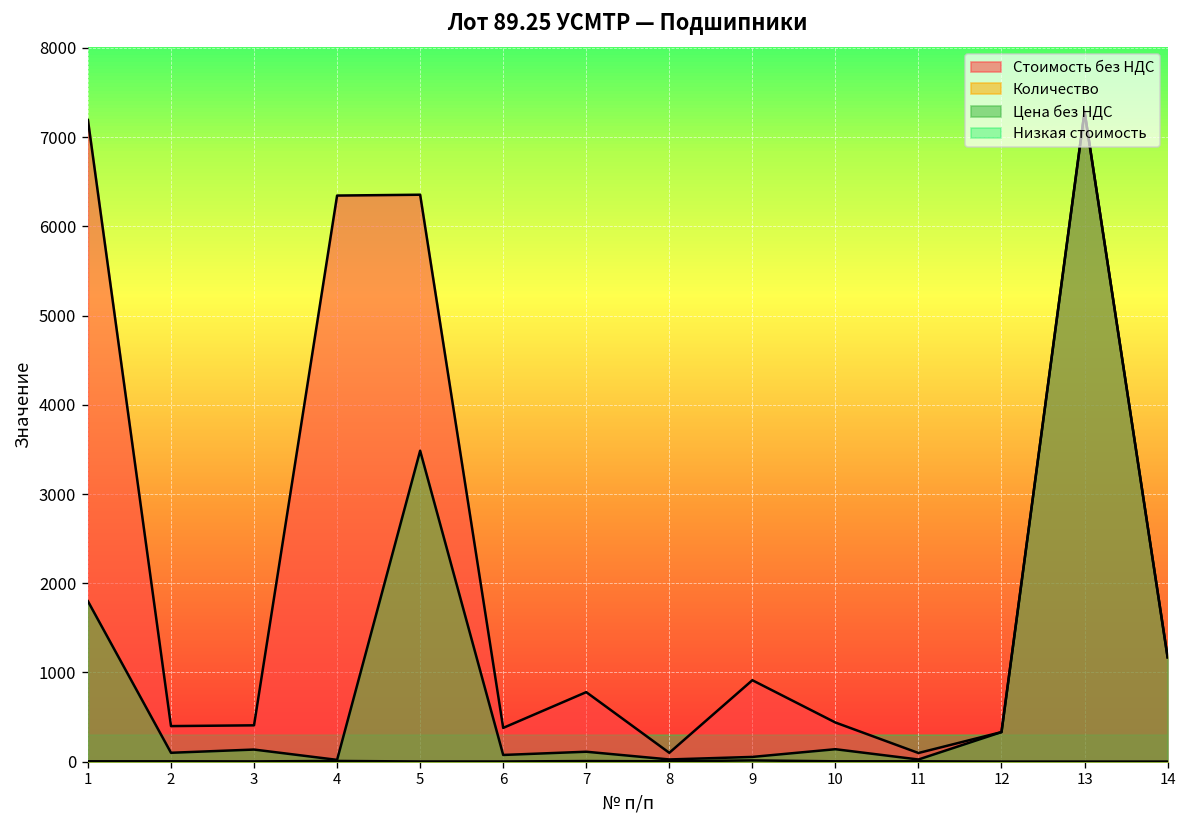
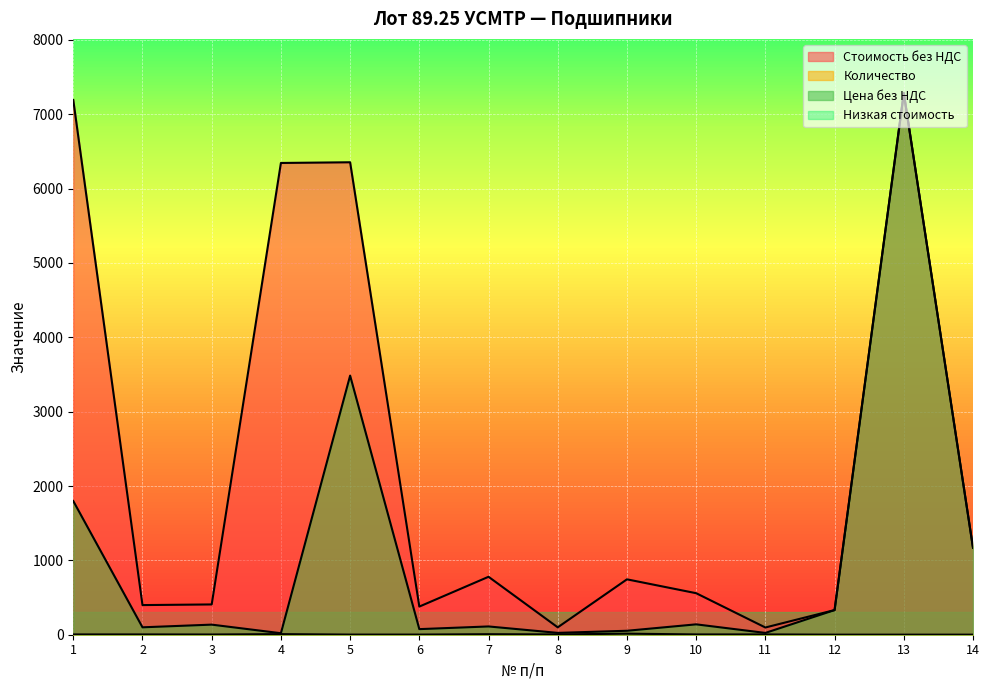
  {
    "Стоимость без НДС": {
      "1": 7200,
      "2": 400,
      "3": 400,
      "4": 6300,
      "5": 6400,
      "6": 400,
      "7": 800,
      "8": 100,
-     "9": 900,
-     "10": 400,
+     "9": 700,
+     "10": 600,
      "11": 100
    },
    "Количество": {
      "1": 0,
      "2": 0,
      "3": 0,
      "5": 0,
      "6": 0,
      "7": 0,
      "9": 0,
      "10": 0,
      "12": 0,
      "13": 0,
      "14": 0
    },
    "Цена без НДС": {
      "1": 1800,
      "2": 100,
      "3": 100,
      "5": 3500,
      "6": 100,
      "7": 100,
      "9": 100,
      "10": 100
    }
  }
